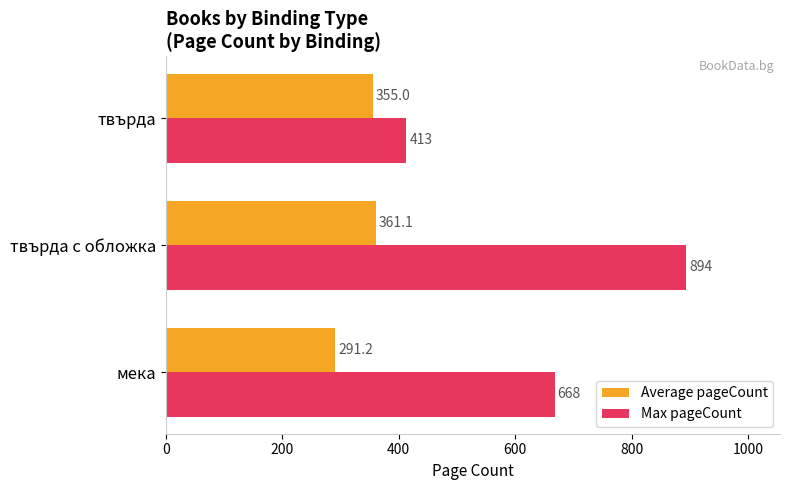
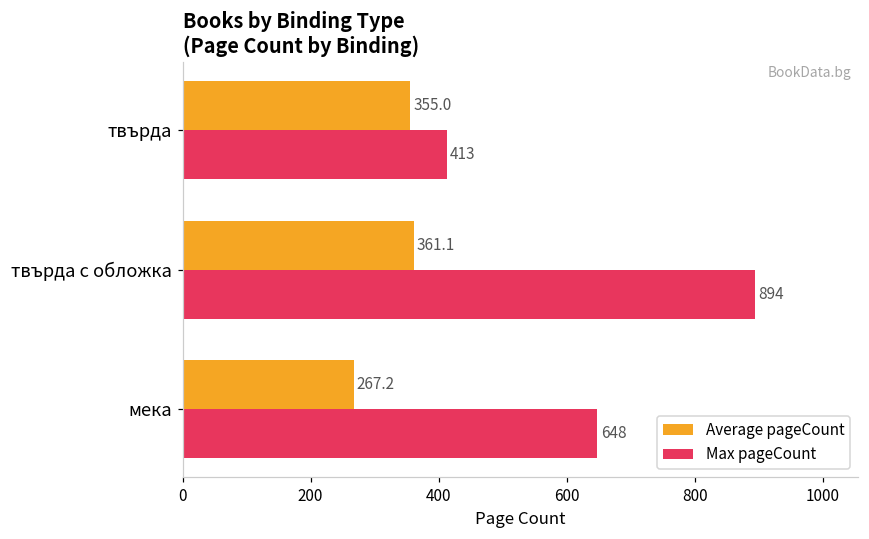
  {
    "Average pageCount": {
      "твърда": 355.0,
      "твърда с обложка": 361.1,
-     "мека": 291.2
+     "мека": 267.2
    },
    "Max pageCount": {
      "твърда": 413,
      "твърда с обложка": 894,
-     "мека": 668
+     "мека": 648
    }
  }
